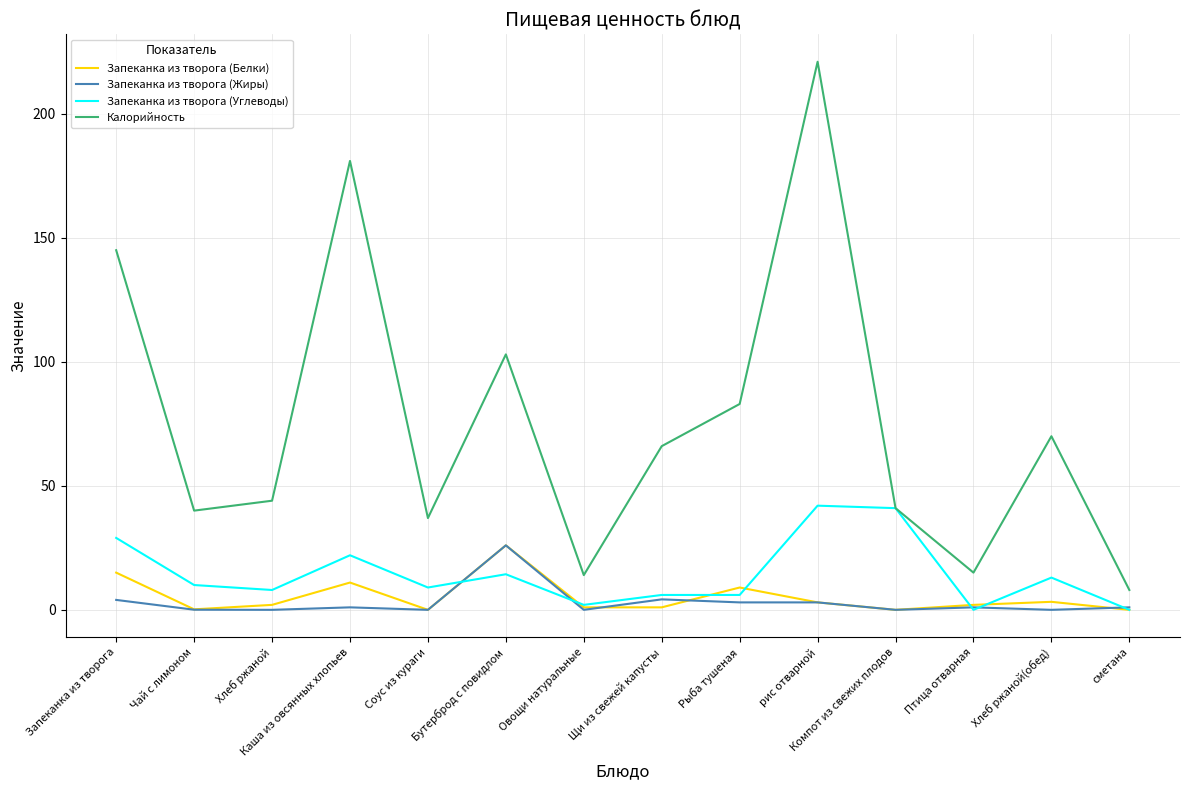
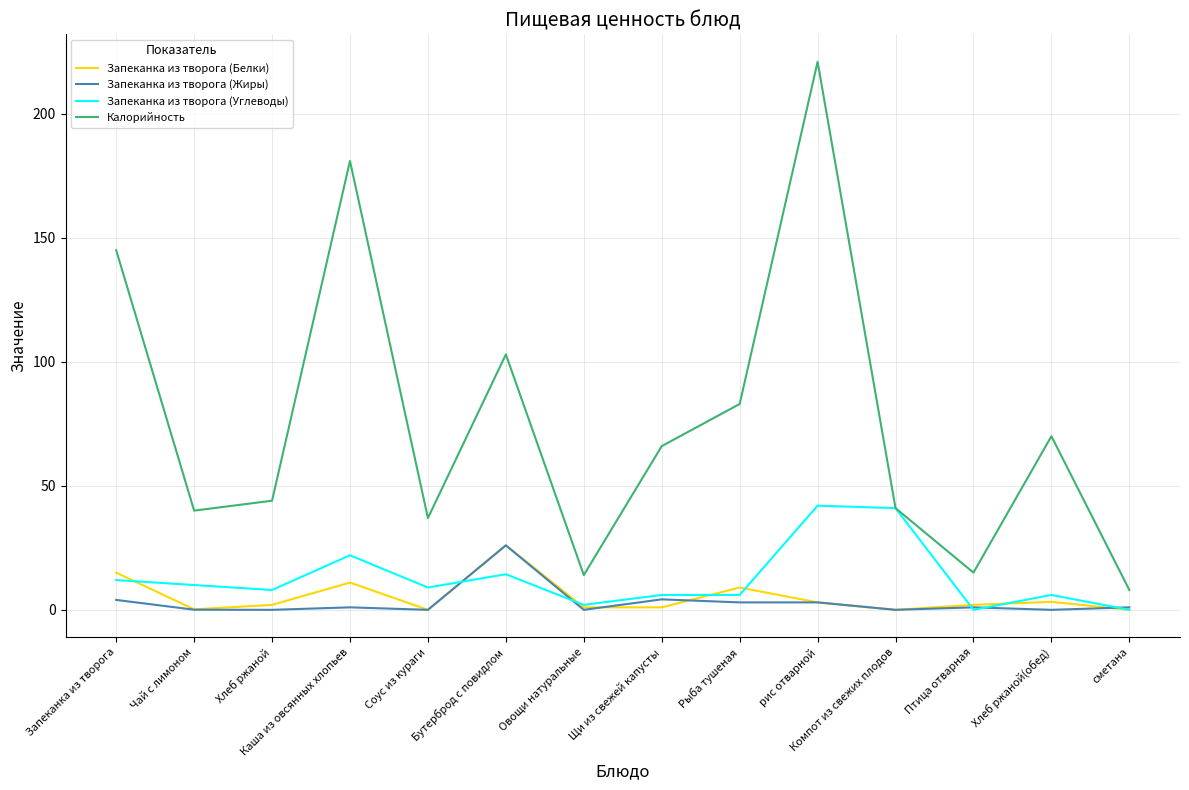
  {
    "Запеканка из творога (Белки)": {
      "Запеканка из творога": 15,
      "Хлеб ржаной": 2,
      "Каша из овсянных хлопьев": 11,
      "Щи из свежей капусты": 1,
      "Рыба тушеная": 9,
      "Хлеб ржаной(обед)": 3
    },
    "Запеканка из творога (Жиры)": {
      "Запеканка из творога": 4,
      "Хлеб ржаной": 0,
      "Каша из овсянных хлопьев": 1,
      "Щи из свежей капусты": 4,
      "Рыба тушеная": 3,
      "Хлеб ржаной(обед)": 0
    },
    "Запеканка из творога (Углеводы)": {
-     "Запеканка из творога": 29,
+     "Запеканка из творога": 12,
      "Чай с лимоном": 10,
      "Хлеб ржаной": 8,
      "Каша из овсянных хлопьев": 22,
      "Соус из кураги": 9,
      "Бутерброд с повидлом": 14,
      "Щи из свежей капусты": 6,
      "Рыба тушеная": 6,
      "рис отварной": 42,
-     "Хлеб ржаной(обед)": 13
+     "Хлеб ржаной(обед)": 6
    },
    "Калорийность": {
      "Запеканка из творога": 145,
      "Чай с лимоном": 40,
      "Хлеб ржаной": 44,
      "Каша из овсянных хлопьев": 181,
      "Соус из кураги": 37,
      "Бутерброд с повидлом": 103,
      "Овощи натуральные": 14,
      "Щи из свежей капусты": 66,
      "Рыба тушеная": 83,
      "рис отварной": 221,
      "Птица отварная": 15,
      "Хлеб ржаной(обед)": 70,
      "сметана": 8
    }
  }
